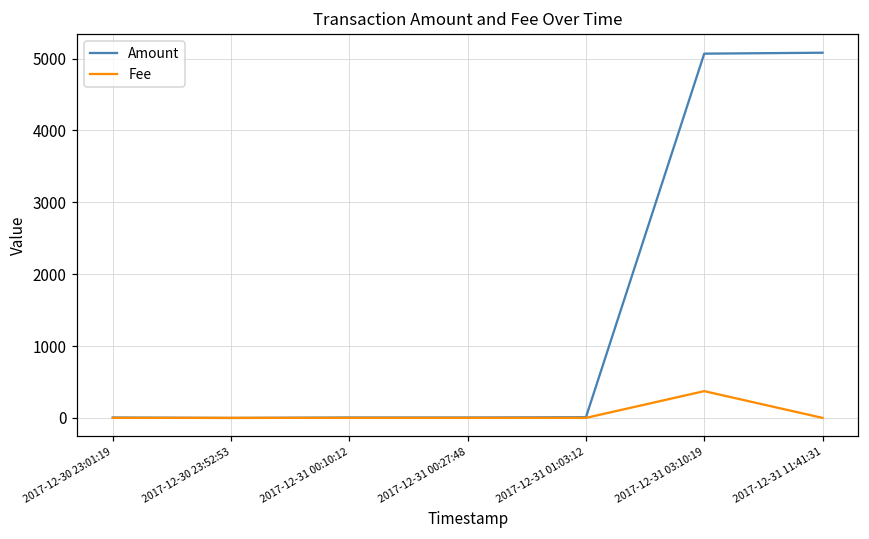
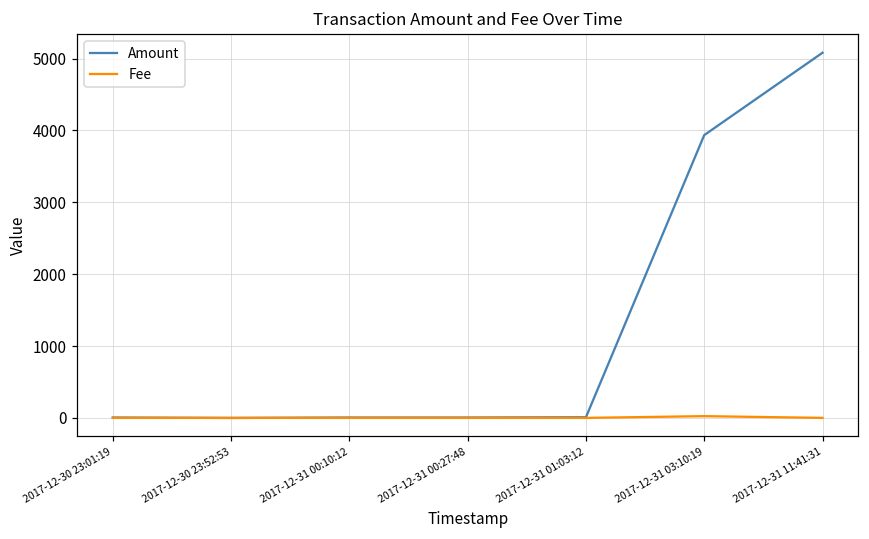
  {
    "Amount": {
-     "2017-12-31 03:10:19": 5100,
+     "2017-12-31 03:10:19": 3900,
      "2017-12-31 11:41:31": 5100
    },
    "Fee": {
-     "2017-12-31 03:10:19": 400,
+     "2017-12-31 03:10:19": 0,
      "2017-12-31 11:41:31": 0
    }
  }
